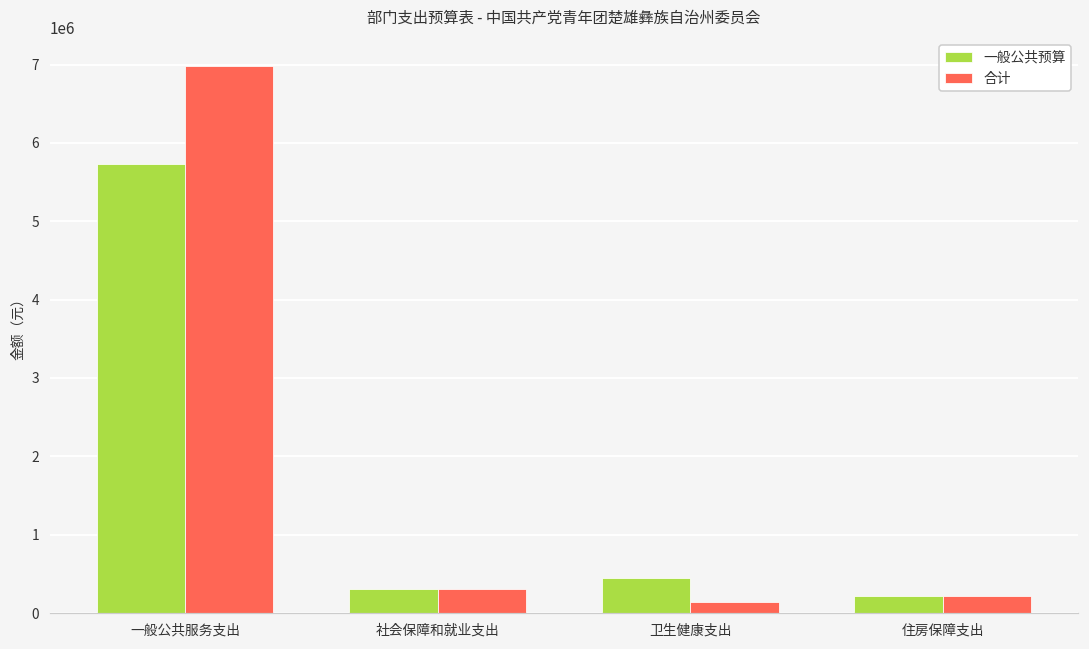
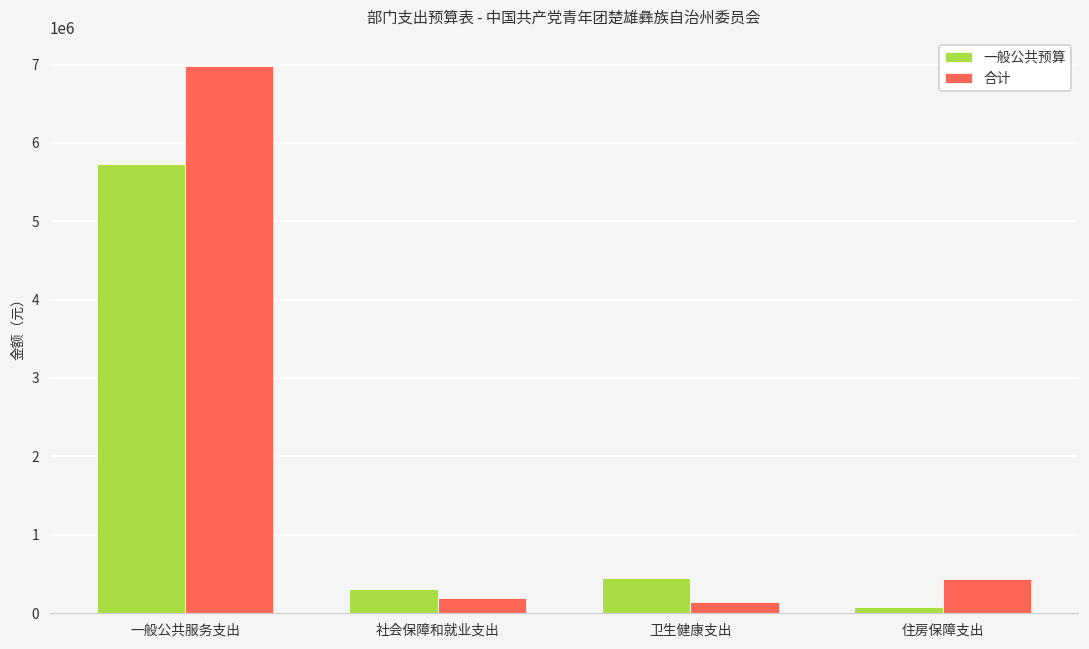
  {
    "一般公共预算": {
      "一般公共服务支出": 5700000,
      "社会保障和就业支出": 300000,
      "卫生健康支出": 400000,
-     "住房保障支出": 200000
+     "住房保障支出": 100000
    },
    "合计": {
      "一般公共服务支出": 7000000,
-     "社会保障和就业支出": 300000,
+     "社会保障和就业支出": 200000,
      "卫生健康支出": 100000,
-     "住房保障支出": 200000
+     "住房保障支出": 400000
    }
  }
